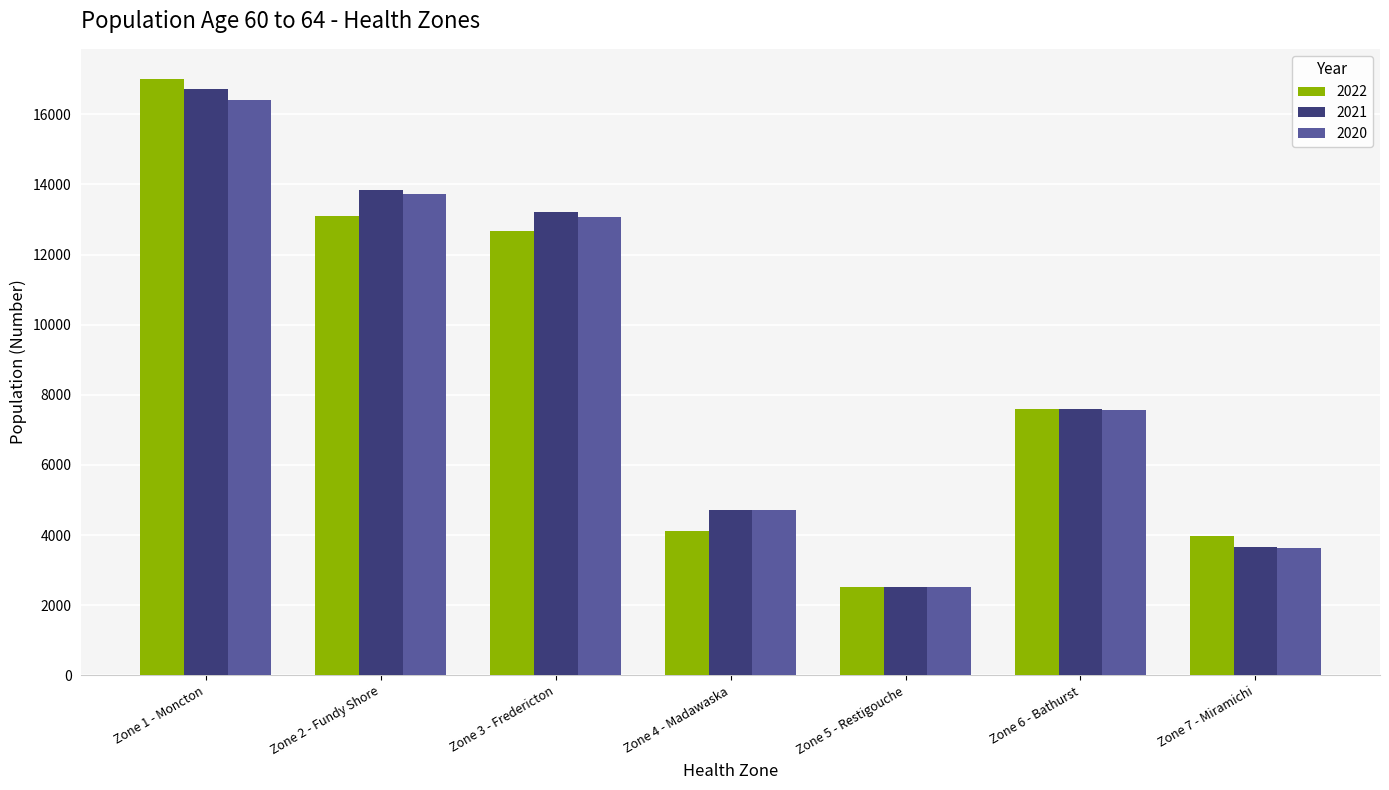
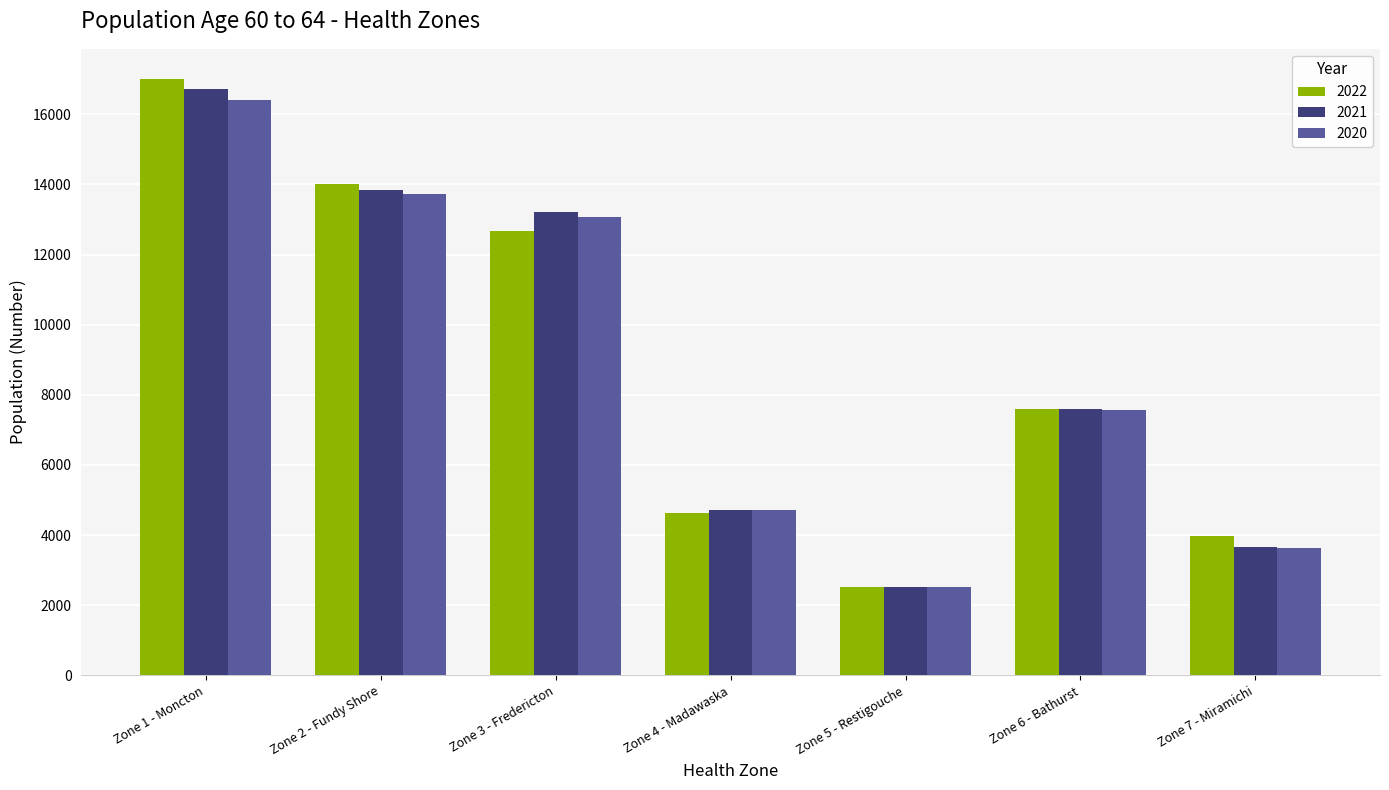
  {
    "2022": {
      "Zone 1 - Moncton": 17000,
-     "Zone 2 - Fundy Shore": 13100,
+     "Zone 2 - Fundy Shore": 14000,
      "Zone 3 - Fredericton": 12700,
-     "Zone 4 - Madawaska": 4100,
+     "Zone 4 - Madawaska": 4600,
      "Zone 5 - Restigouche": 2500,
      "Zone 6 - Bathurst": 7600,
      "Zone 7 - Miramichi": 4000
    }
  }
